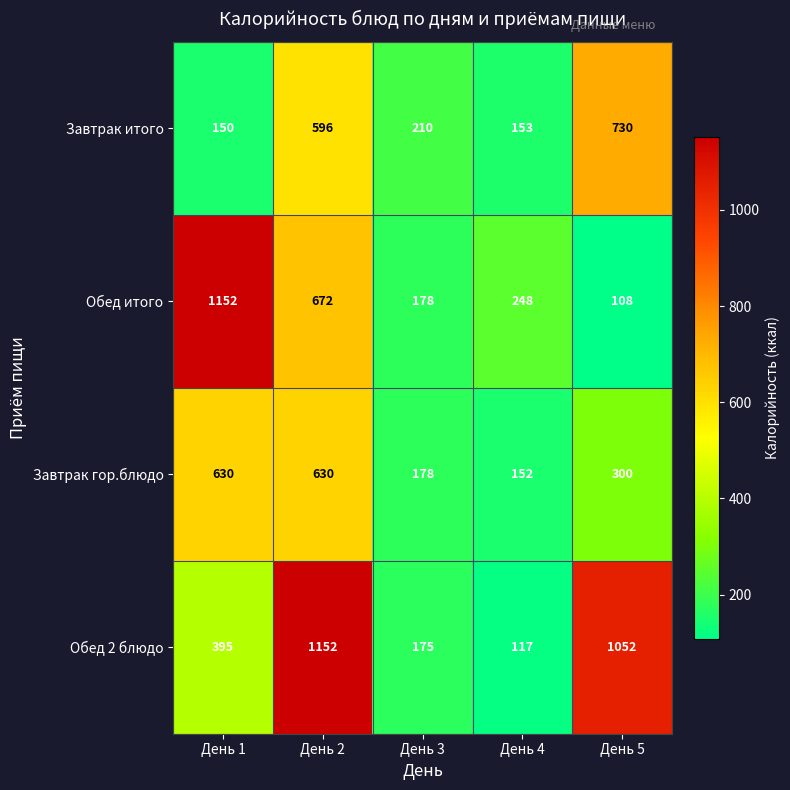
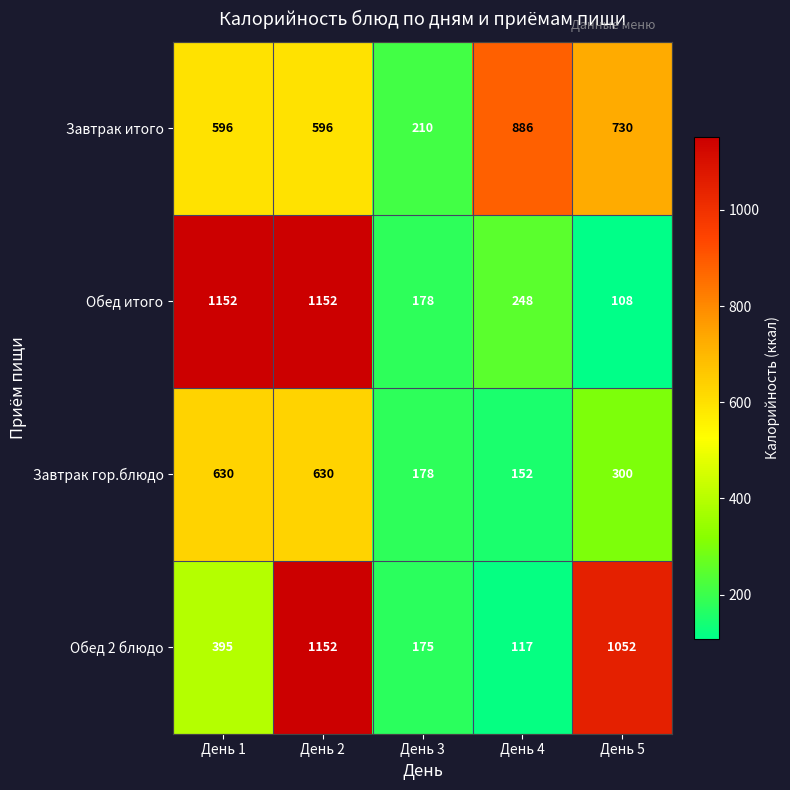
  {
    "Завтрак итого": {
-     "День 1": 150,
+     "День 1": 596,
      "День 2": 596,
      "День 3": 210,
-     "День 4": 153,
+     "День 4": 886,
      "День 5": 730
    },
    "Обед итого": {
      "День 1": 1152,
-     "День 2": 672,
+     "День 2": 1152,
      "День 3": 178,
      "День 4": 248,
      "День 5": 108
    },
    "Завтрак гор.блюдо": {
      "День 1": 630,
      "День 2": 630,
      "День 3": 178,
      "День 4": 152,
      "День 5": 300
    },
    "Обед 2 блюдо": {
      "День 1": 395,
      "День 2": 1152,
      "День 3": 175,
      "День 4": 117,
      "День 5": 1052
    }
  }
